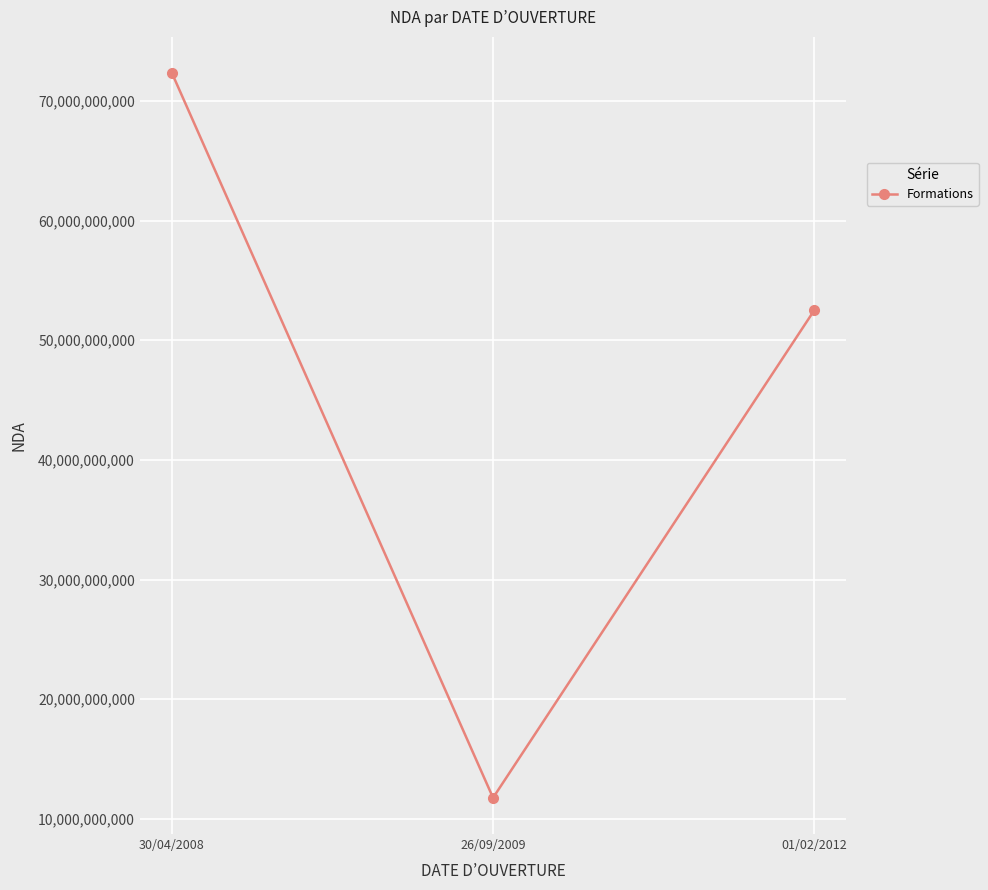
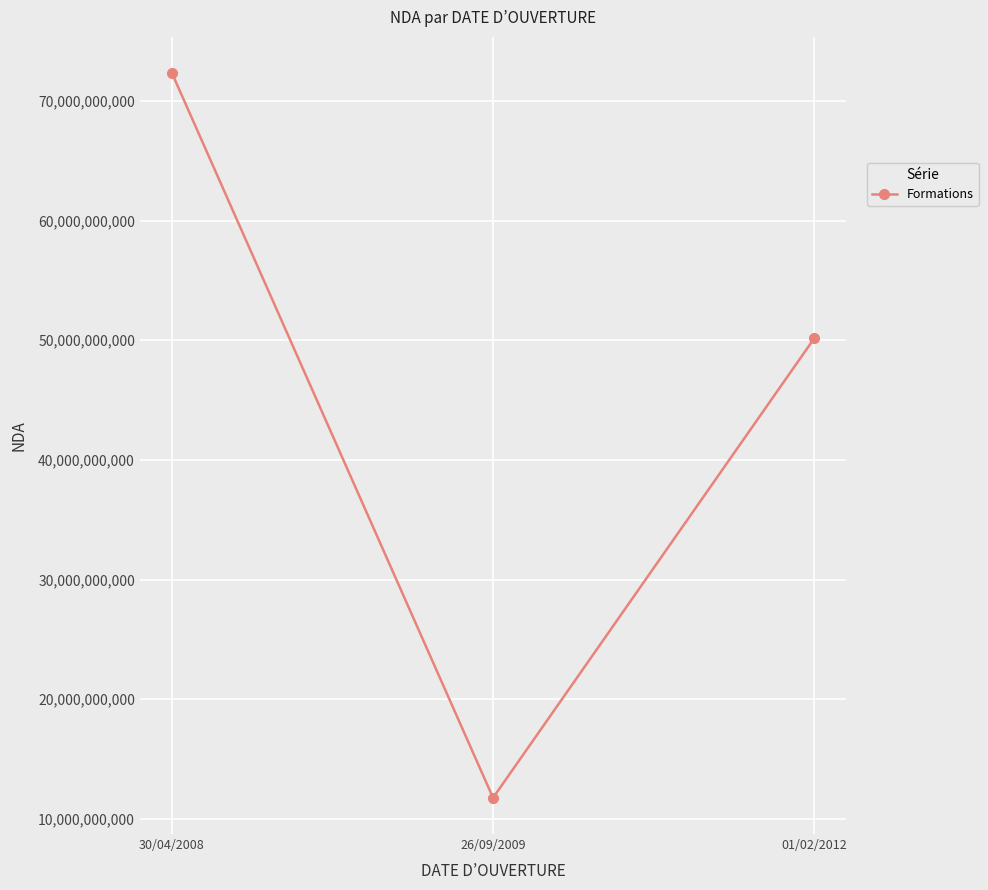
  {
    "30/04/2008": "72,300,000,000",
    "26/09/2009": "11,800,000,000",
-   "01/02/2012": "52,500,000,000"
+   "01/02/2012": "50,100,000,000"
  }
